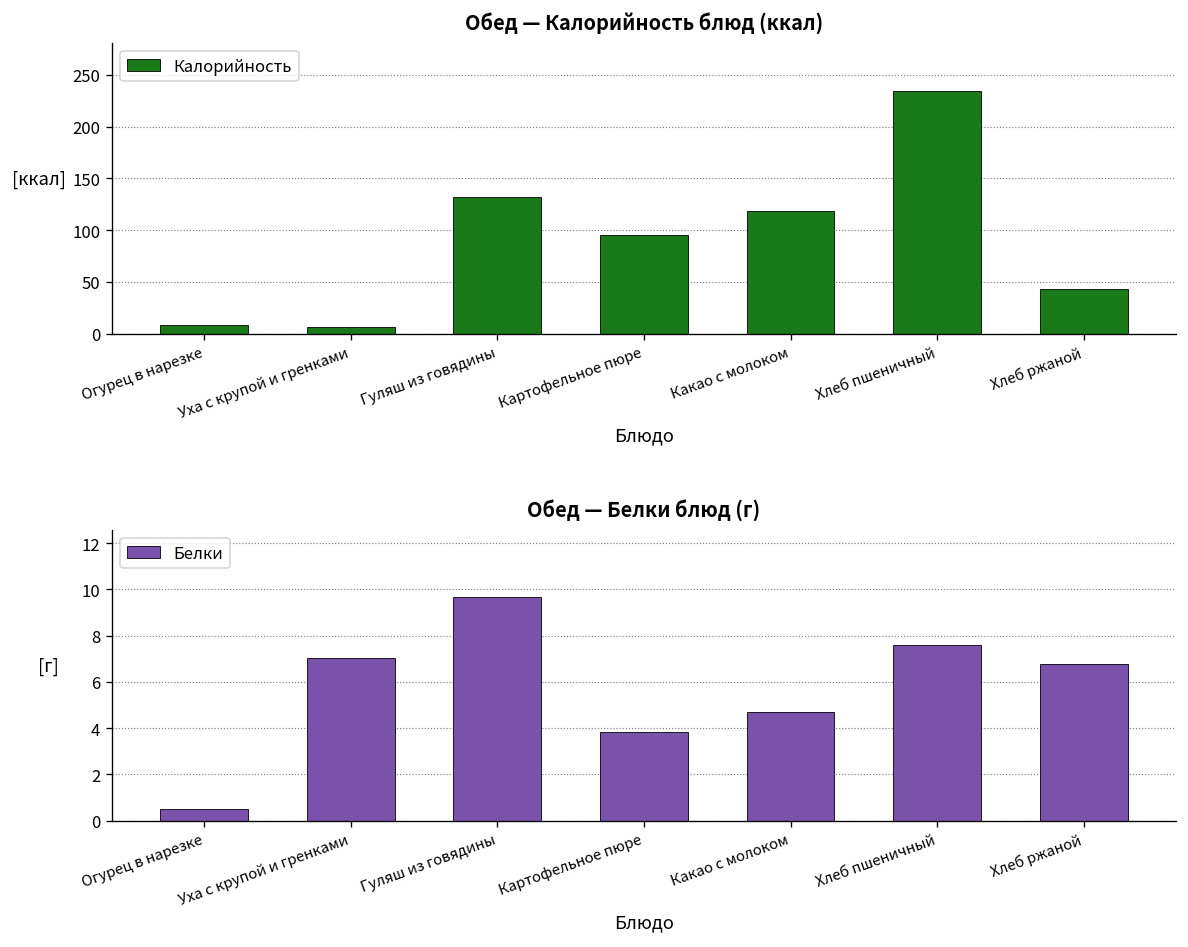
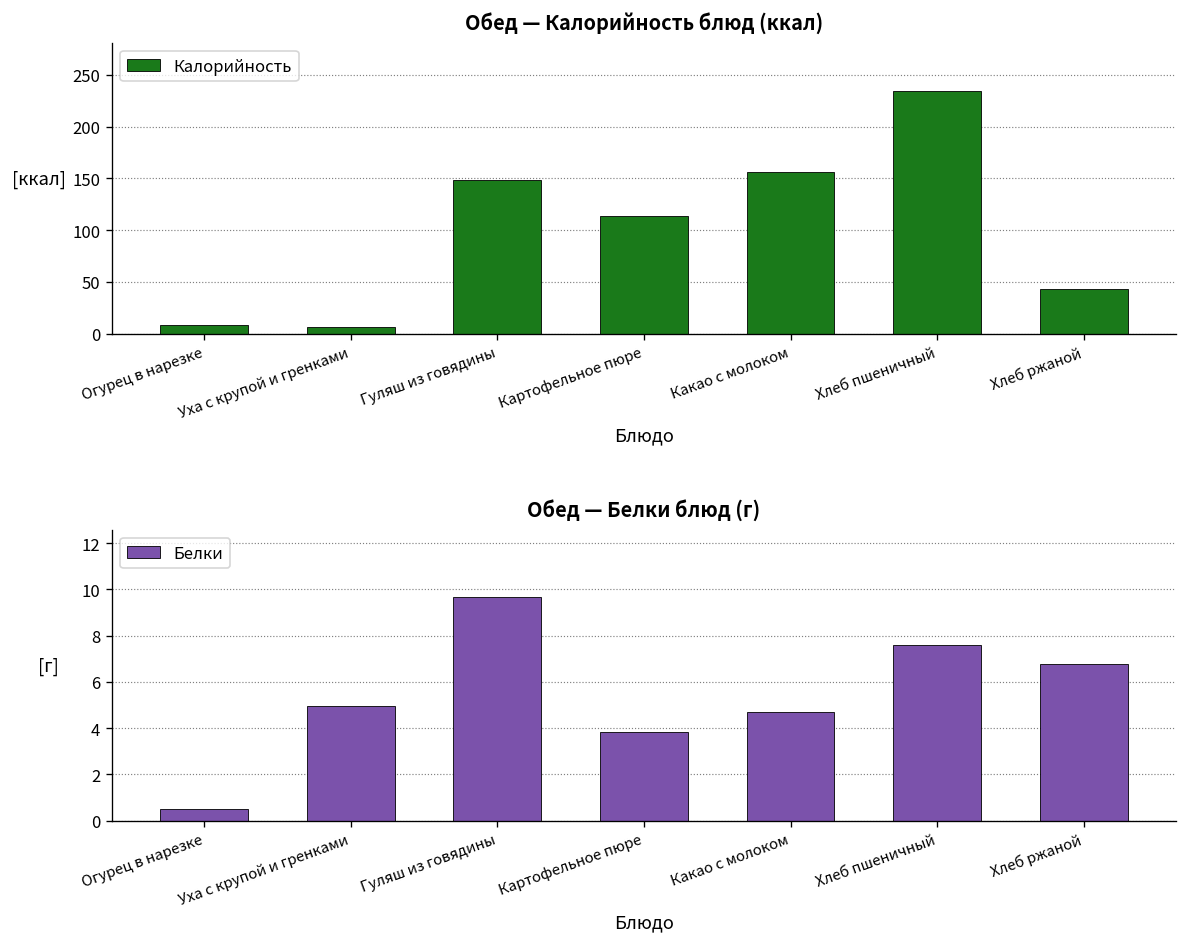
  {
    "Обед — Калорийность блюд (ккал)": {
      "Огурец в нарезке": 10,
      "Уха с крупой и гренками": 10,
-     "Гуляш из говядины": 130,
-     "Картофельное пюре": 100,
-     "Какао с молоком": 120,
+     "Гуляш из говядины": 150,
+     "Картофельное пюре": 110,
+     "Какао с молоком": 160,
      "Хлеб пшеничный": 230,
      "Хлеб ржаной": 40
    },
    "Обед — Белки блюд (г)": {
      "Огурец в нарезке": 0.5,
-     "Уха с крупой и гренками": 7.0,
+     "Уха с крупой и гренками": 5.0,
      "Гуляш из говядины": 9.7,
      "Картофельное пюре": 3.8,
      "Какао с молоком": 4.7,
      "Хлеб пшеничный": 7.6,
      "Хлеб ржаной": 6.8
    }
  }
